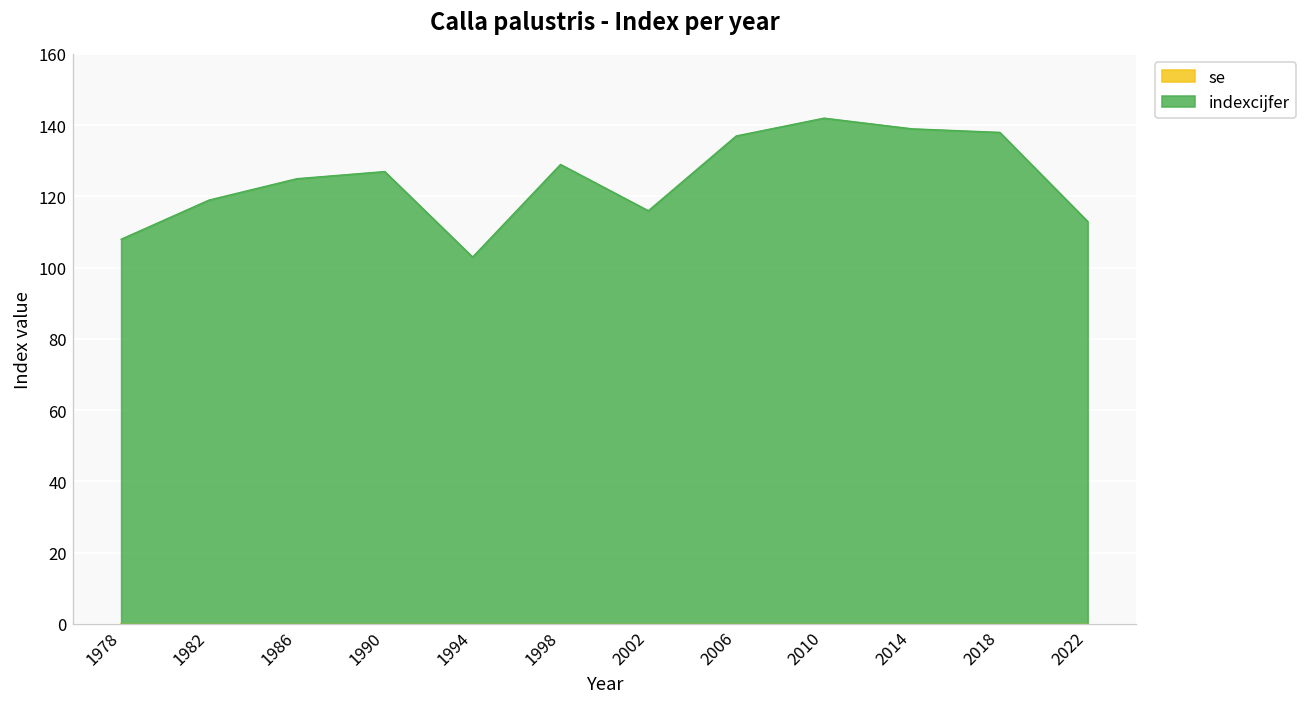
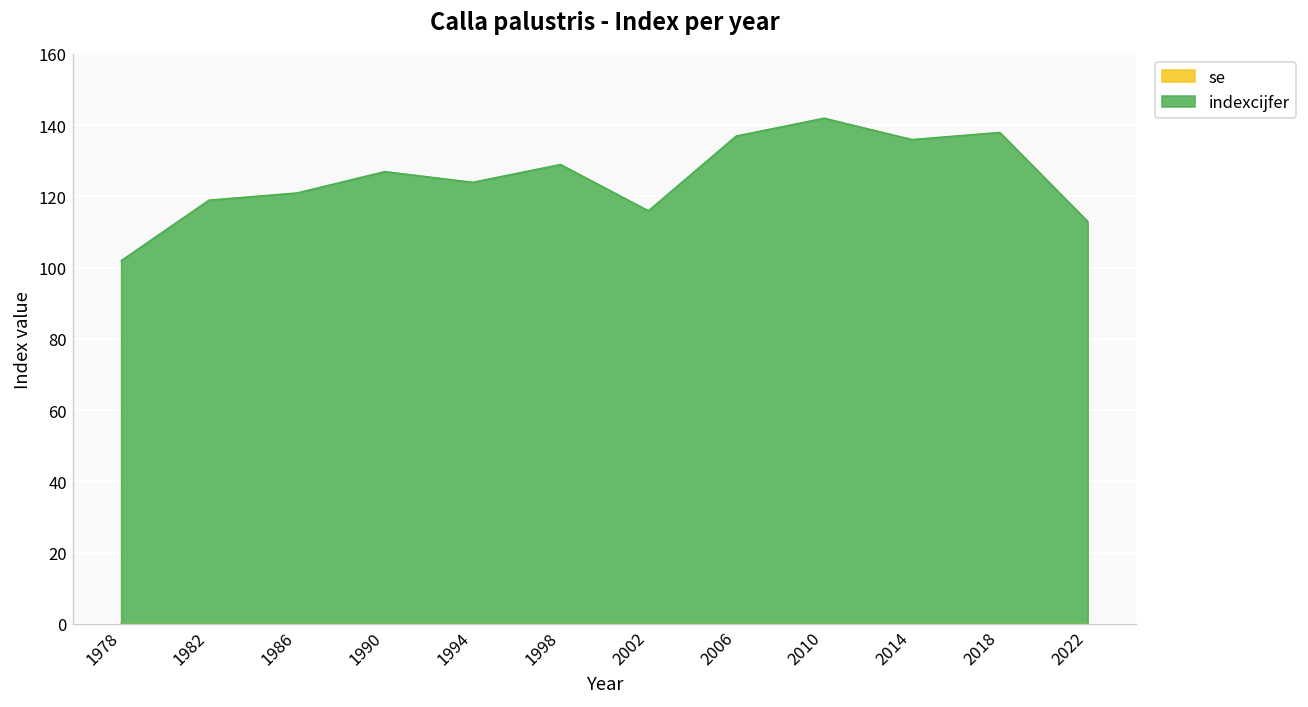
  {
    "se": {
      "1978": 0,
      "1982": 0,
      "1986": 0,
      "1990": 0,
      "1994": 0,
      "1998": 0,
      "2002": 0,
      "2006": 0,
      "2010": 0,
      "2014": 0,
      "2018": 0,
      "2022": 0
    },
    "indexcijfer": {
-     "1978": 108,
+     "1978": 102,
      "1982": 119,
-     "1986": 125,
+     "1986": 121,
      "1990": 127,
-     "1994": 103,
+     "1994": 124,
      "1998": 129,
      "2002": 116,
      "2006": 137,
      "2010": 142,
-     "2014": 139,
+     "2014": 136,
      "2018": 138,
      "2022": 113
    }
  }
